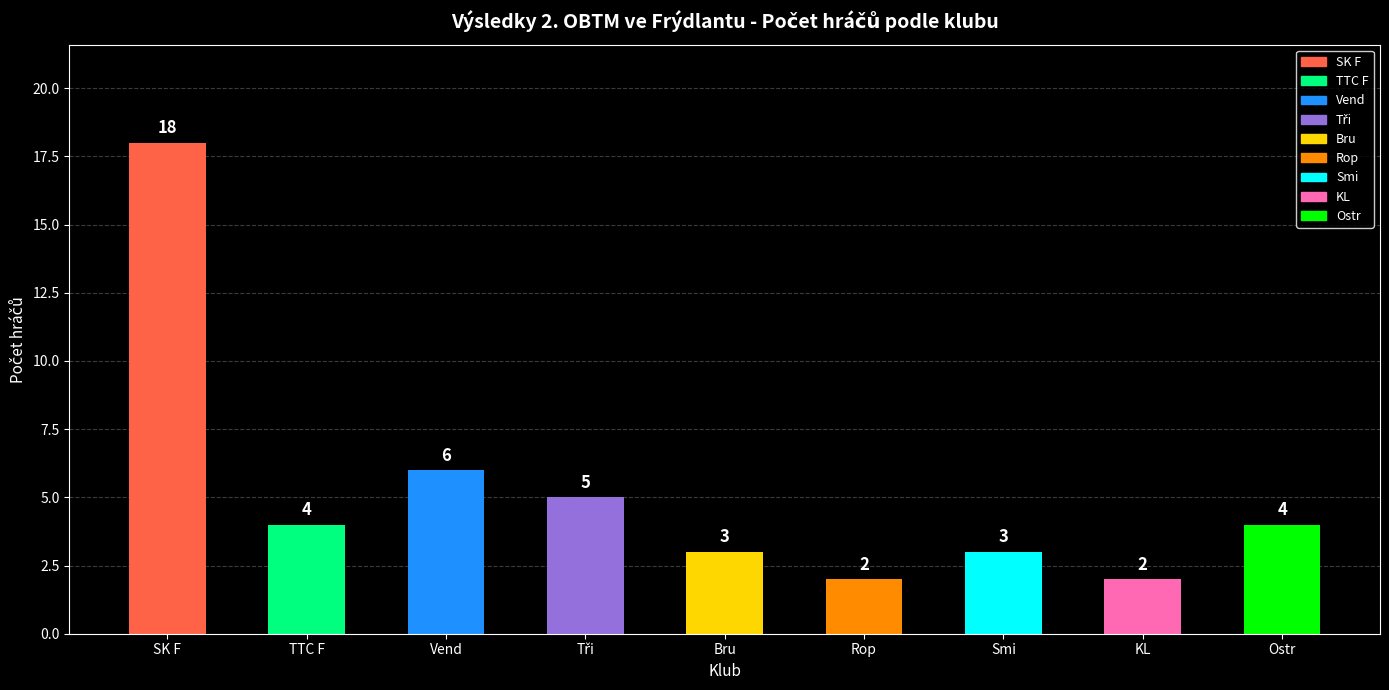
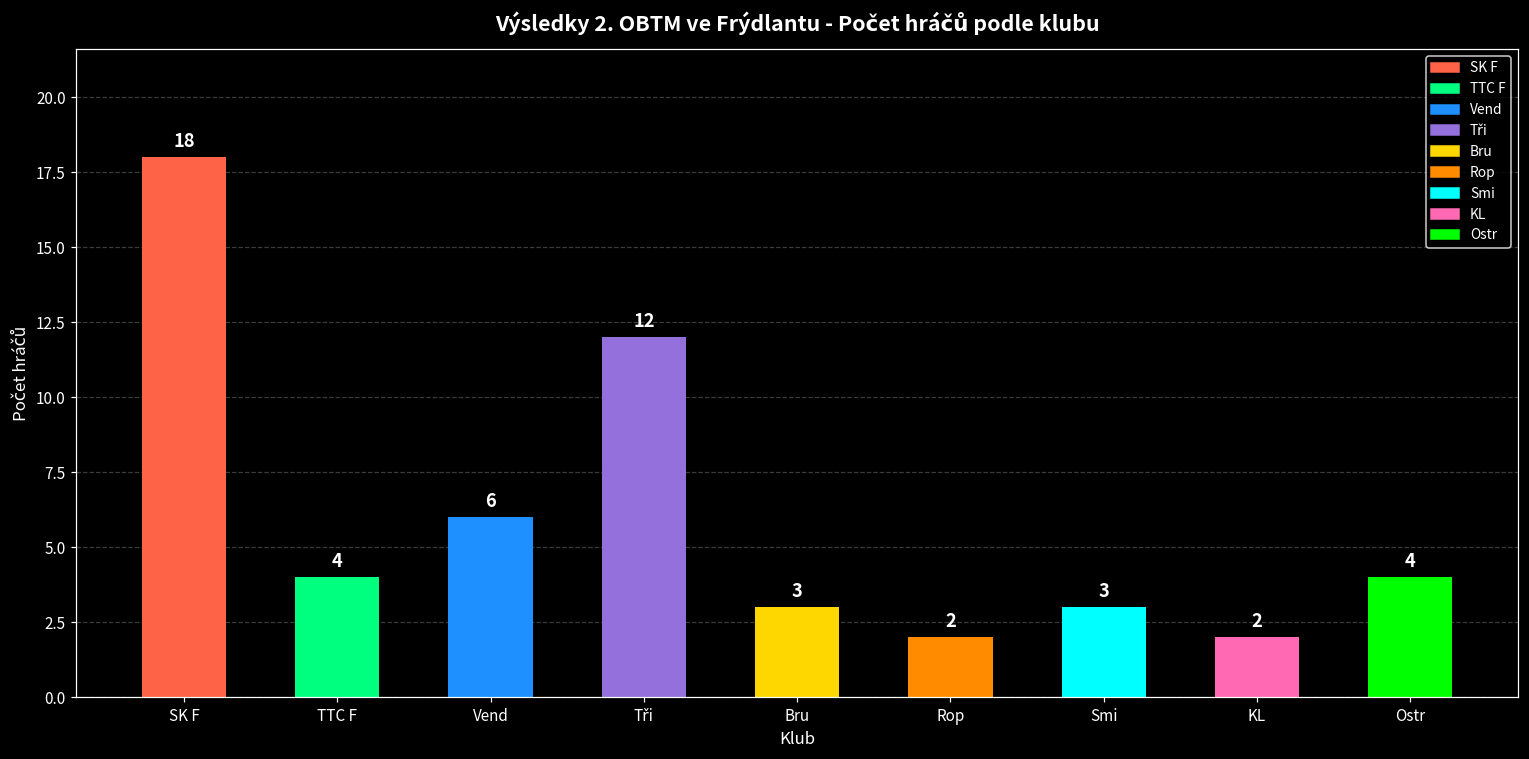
  {
    "SK F": 18,
    "TTC F": 4,
    "Vend": 6,
-   "Tři": 5,
+   "Tři": 12,
    "Bru": 3,
    "Rop": 2,
    "Smi": 3,
    "KL": 2,
    "Ostr": 4
  }
